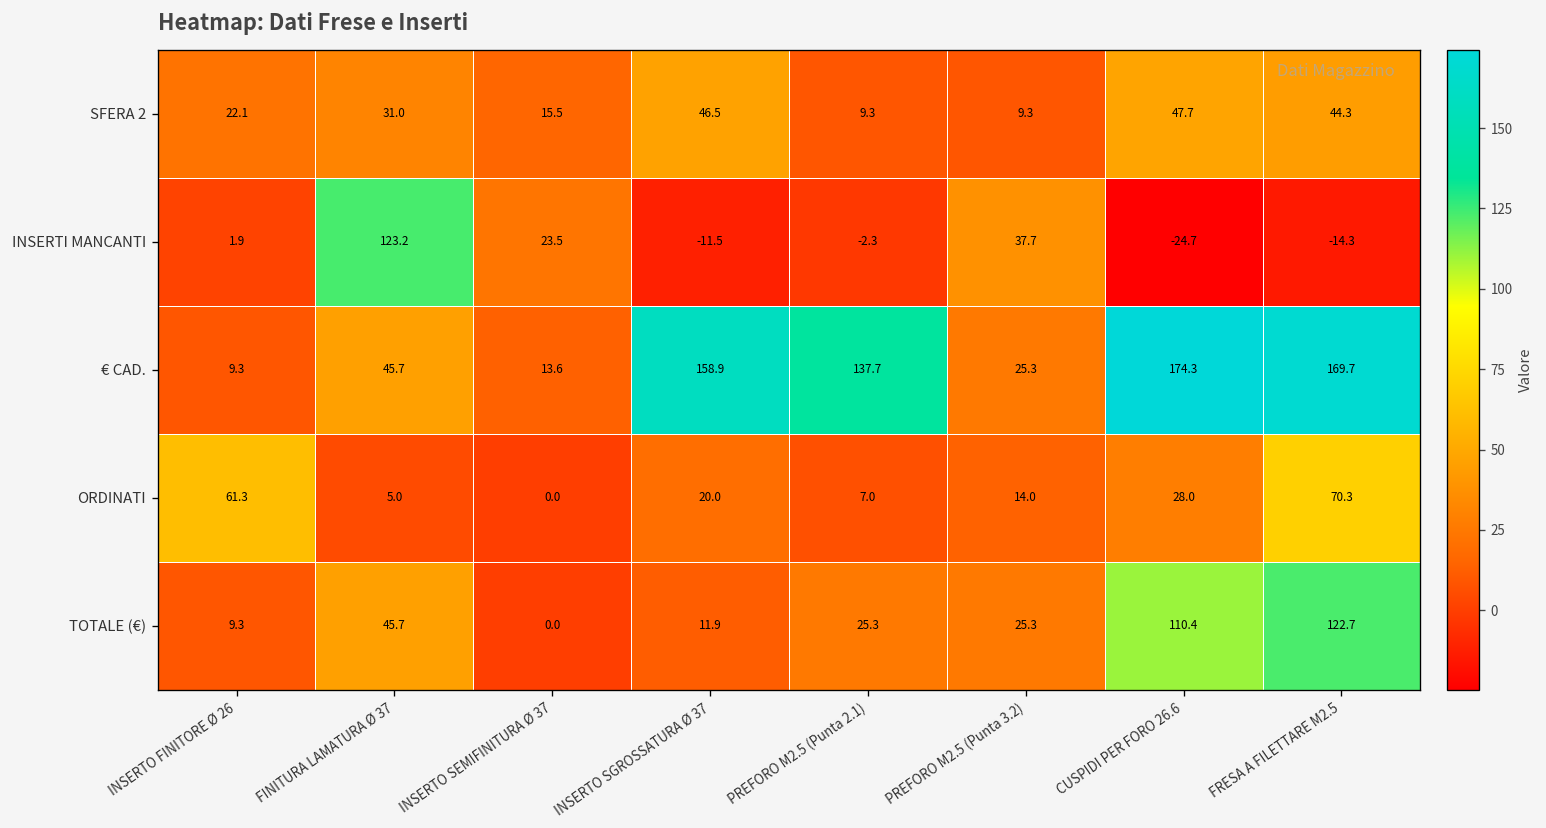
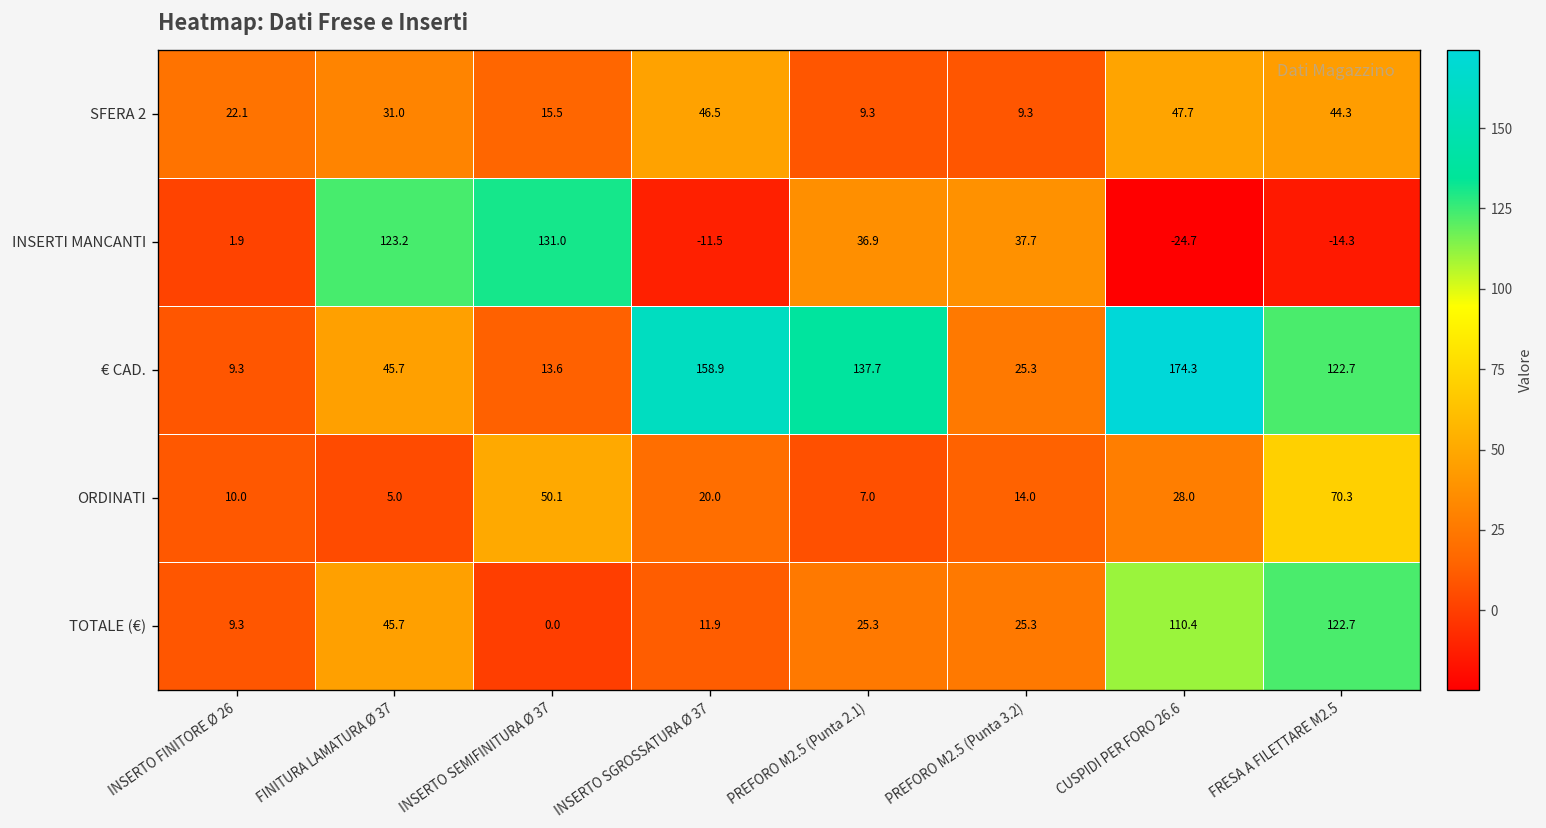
  {
    "SFERA 2": {
      "INSERTO FINITORE Ø 26": 22.1,
      "FINITURA LAMATURA Ø 37": 31.0,
      "INSERTO SEMIFINITURA Ø 37": 15.5,
      "INSERTO SGROSSATURA Ø 37": 46.5,
      "PREFORO M2.5 (Punta 2.1)": 9.3,
      "PREFORO M2.5 (Punta 3.2)": 9.3,
      "CUSPIDI PER FORO 26.6": 47.7
    },
    "INSERTI MANCANTI": {
      "INSERTO FINITORE Ø 26": 1.9,
      "FINITURA LAMATURA Ø 37": 123.2,
-     "INSERTO SEMIFINITURA Ø 37": 23.5,
+     "INSERTO SEMIFINITURA Ø 37": 131.0,
      "INSERTO SGROSSATURA Ø 37": -11.5,
-     "PREFORO M2.5 (Punta 2.1)": -2.3,
+     "PREFORO M2.5 (Punta 2.1)": 36.9,
      "PREFORO M2.5 (Punta 3.2)": 37.7,
      "CUSPIDI PER FORO 26.6": -24.7,
      "FRESA A FILETTARE M2.5": -14.3
    },
    "€ CAD.": {
      "INSERTO FINITORE Ø 26": 9.3,
      "FINITURA LAMATURA Ø 37": 45.7,
      "INSERTO SEMIFINITURA Ø 37": 13.6,
      "INSERTO SGROSSATURA Ø 37": 158.9,
      "PREFORO M2.5 (Punta 2.1)": 137.7,
      "PREFORO M2.5 (Punta 3.2)": 25.3,
      "CUSPIDI PER FORO 26.6": 174.3,
-     "FRESA A FILETTARE M2.5": 169.7
+     "FRESA A FILETTARE M2.5": 122.7
    },
    "ORDINATI": {
-     "INSERTO FINITORE Ø 26": 61.3,
+     "INSERTO FINITORE Ø 26": 10.0,
      "FINITURA LAMATURA Ø 37": 5.0,
-     "INSERTO SEMIFINITURA Ø 37": 0.0,
+     "INSERTO SEMIFINITURA Ø 37": 50.1,
      "INSERTO SGROSSATURA Ø 37": 20.0,
      "PREFORO M2.5 (Punta 2.1)": 7.0,
      "PREFORO M2.5 (Punta 3.2)": 14.0,
      "CUSPIDI PER FORO 26.6": 28.0,
      "FRESA A FILETTARE M2.5": 70.3
    },
    "TOTALE (€)": {
      "INSERTO FINITORE Ø 26": 9.3,
      "FINITURA LAMATURA Ø 37": 45.7,
      "INSERTO SEMIFINITURA Ø 37": 0.0,
      "INSERTO SGROSSATURA Ø 37": 11.9,
      "PREFORO M2.5 (Punta 2.1)": 25.3,
      "PREFORO M2.5 (Punta 3.2)": 25.3,
      "CUSPIDI PER FORO 26.6": 110.4,
      "FRESA A FILETTARE M2.5": 122.7
    }
  }
